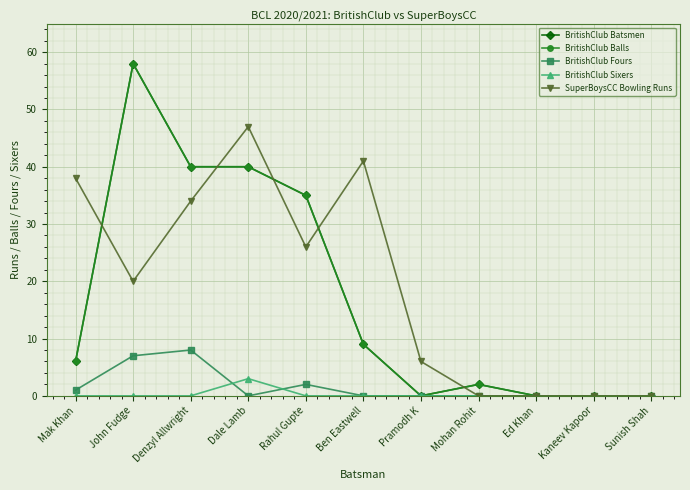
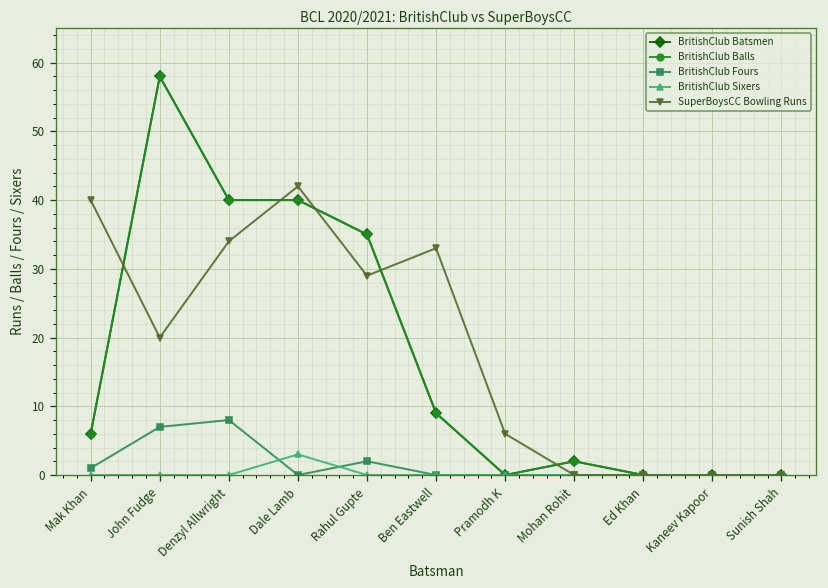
  {
    "SuperBoysCC Bowling Runs": {
-     "Mak Khan": 38,
+     "Mak Khan": 40,
      "John Fudge": 20,
      "Denzyl Allwright": 34,
-     "Dale Lamb": 47,
-     "Rahul Gupte": 26,
-     "Ben Eastwell": 41,
+     "Dale Lamb": 42,
+     "Rahul Gupte": 29,
+     "Ben Eastwell": 33,
      "Pramodh K": 6
    }
  }
